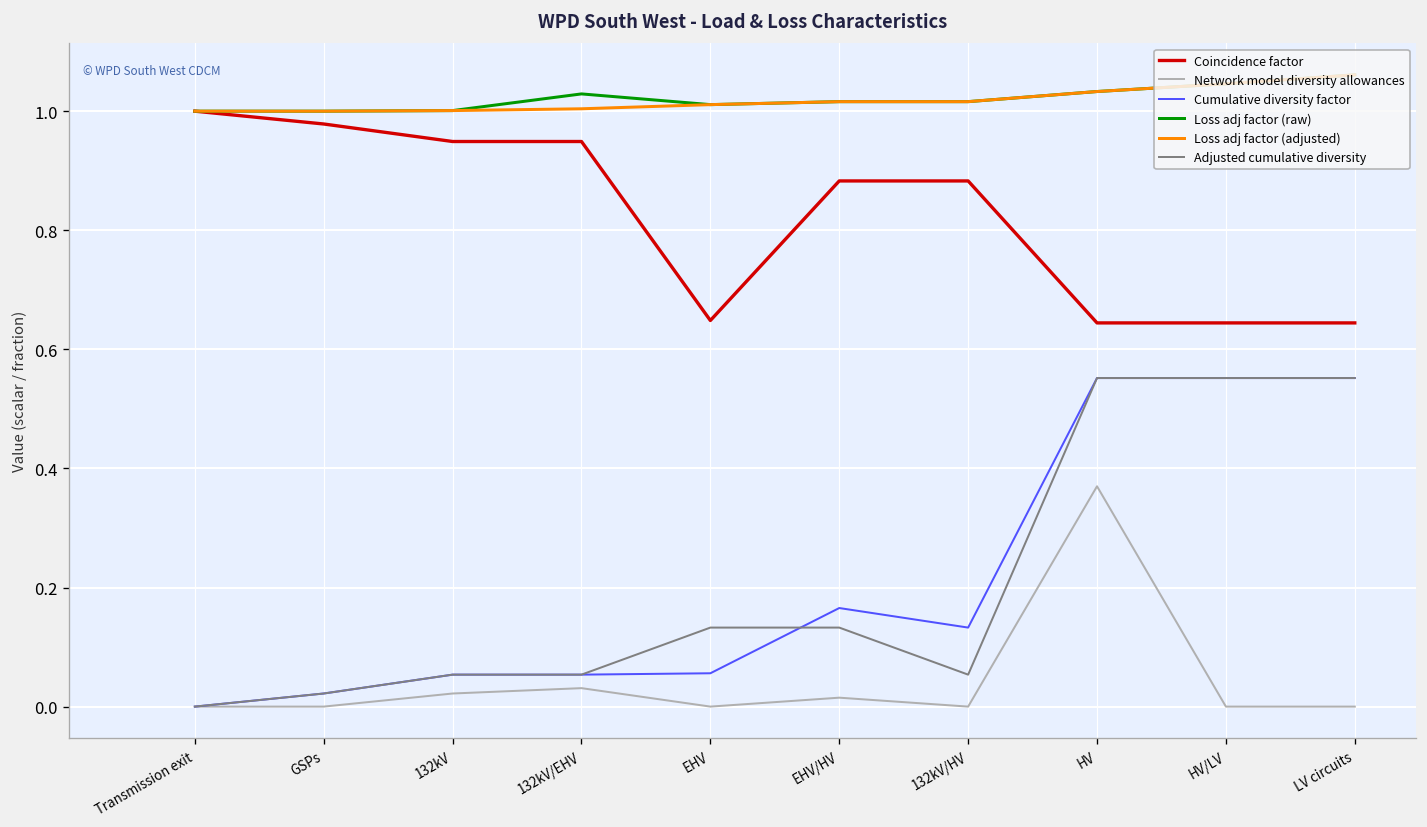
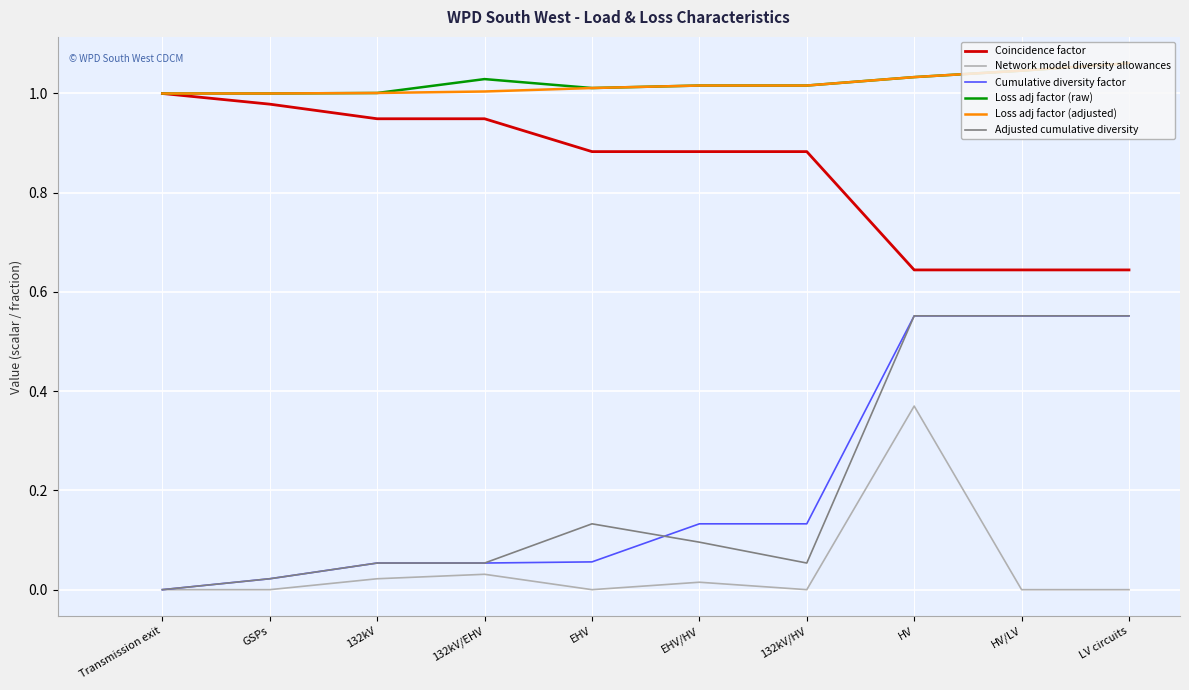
  {
    "Coincidence factor": {
      "GSPs": 0.98,
      "132kV": 0.95,
      "132kV/EHV": 0.95,
-     "EHV": 0.65,
+     "EHV": 0.88,
      "EHV/HV": 0.88,
      "132kV/HV": 0.88,
      "HV": 0.64,
      "HV/LV": 0.64,
      "LV circuits": 0.64
    },
    "Network model diversity allowances": {
      "GSPs": 0.00,
      "132kV": 0.02,
      "132kV/EHV": 0.03,
      "EHV": 0.00,
      "EHV/HV": 0.02,
      "132kV/HV": 0.00,
      "HV": 0.37,
      "HV/LV": 0.00,
      "LV circuits": 0.00
    },
    "Cumulative diversity factor": {
      "EHV": 0.06,
-     "EHV/HV": 0.17,
+     "EHV/HV": 0.13,
      "132kV/HV": 0.13
    },
    "Loss adj factor (raw)": {
      "132kV/EHV": 1.03
    },
    "Loss adj factor (adjusted)": {
      "132kV/EHV": 1.00
    },
    "Adjusted cumulative diversity": {
      "EHV": 0.13,
-     "EHV/HV": 0.13,
+     "EHV/HV": 0.10,
      "132kV/HV": 0.05
    }
  }
